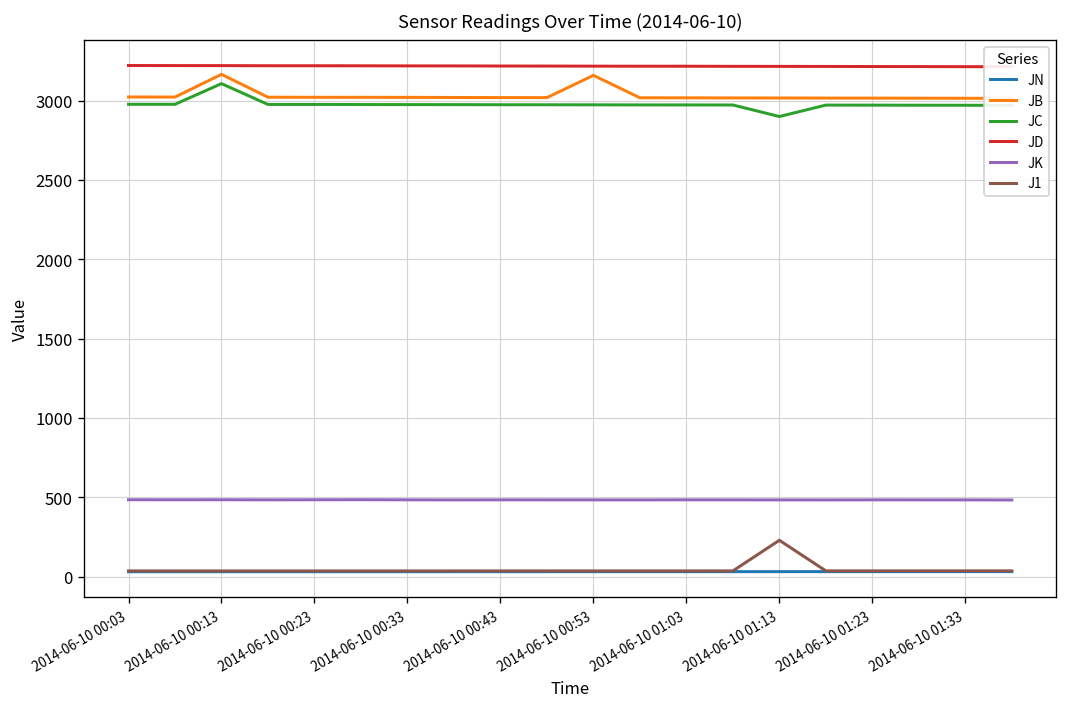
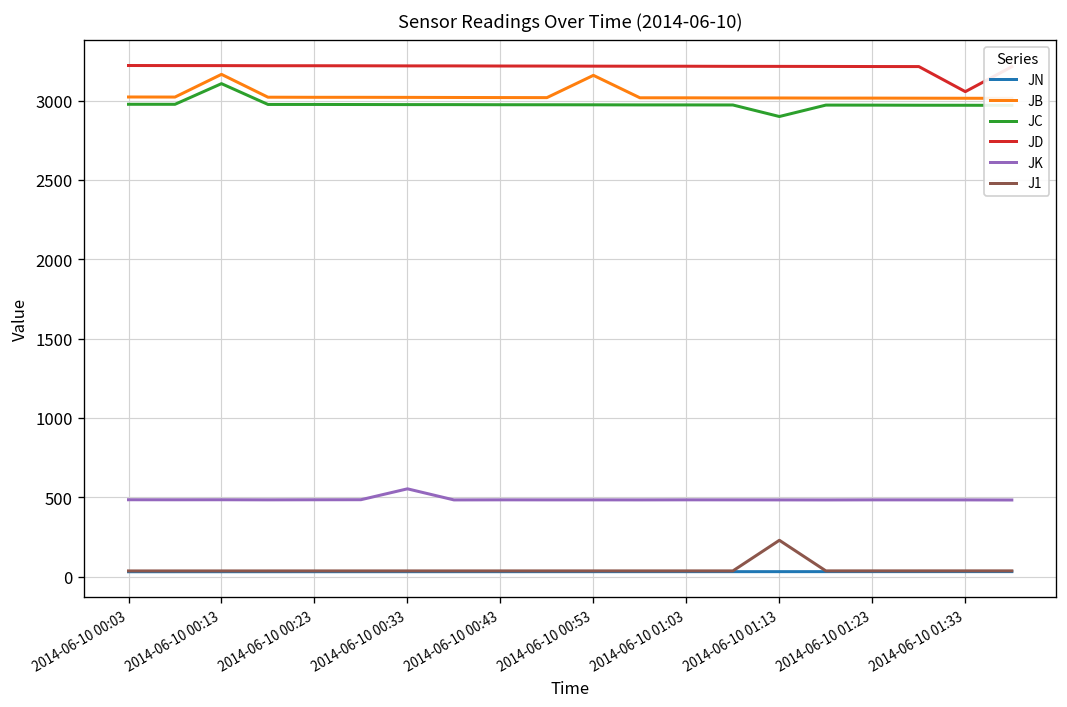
  {
    "JN": {
      "2014-06-10 01:13": 30
    },
    "JB": {
      "2014-06-10 00:03": 3020,
      "2014-06-10 00:13": 3170,
      "2014-06-10 00:23": 3020,
      "2014-06-10 00:33": 3020,
      "2014-06-10 00:43": 3020,
      "2014-06-10 00:53": 3160,
      "2014-06-10 01:03": 3020,
      "2014-06-10 01:13": 3020,
      "2014-06-10 01:23": 3020,
      "2014-06-10 01:33": 3010
    },
    "JC": {
      "2014-06-10 00:03": 2980,
      "2014-06-10 00:13": 3110,
      "2014-06-10 00:23": 2980,
      "2014-06-10 00:33": 2980,
      "2014-06-10 00:43": 2970,
      "2014-06-10 00:53": 2970,
      "2014-06-10 01:03": 2970,
      "2014-06-10 01:13": 2900,
      "2014-06-10 01:23": 2970,
      "2014-06-10 01:33": 2970
    },
    "JD": {
      "2014-06-10 00:03": 3220,
      "2014-06-10 00:13": 3220,
      "2014-06-10 00:23": 3220,
      "2014-06-10 00:33": 3220,
      "2014-06-10 00:43": 3220,
      "2014-06-10 00:53": 3220,
      "2014-06-10 01:03": 3220,
      "2014-06-10 01:13": 3220,
      "2014-06-10 01:23": 3220,
-     "2014-06-10 01:33": 3210
+     "2014-06-10 01:33": 3060
    },
    "JK": {
      "2014-06-10 00:03": 480,
      "2014-06-10 00:13": 480,
      "2014-06-10 00:23": 480,
-     "2014-06-10 00:33": 480,
+     "2014-06-10 00:33": 550,
      "2014-06-10 00:43": 480,
      "2014-06-10 00:53": 480,
      "2014-06-10 01:03": 480,
      "2014-06-10 01:13": 480,
      "2014-06-10 01:23": 480,
      "2014-06-10 01:33": 480
    },
    "J1": {
      "2014-06-10 01:13": 230
    }
  }
